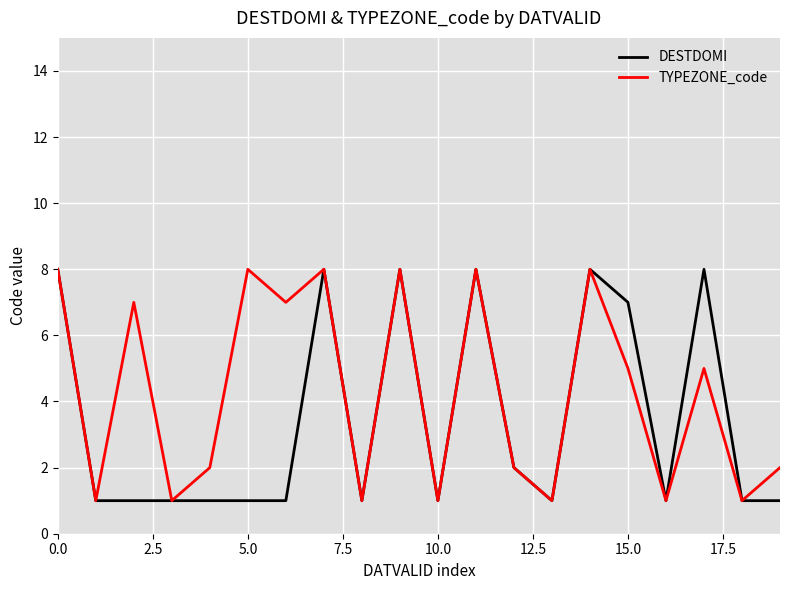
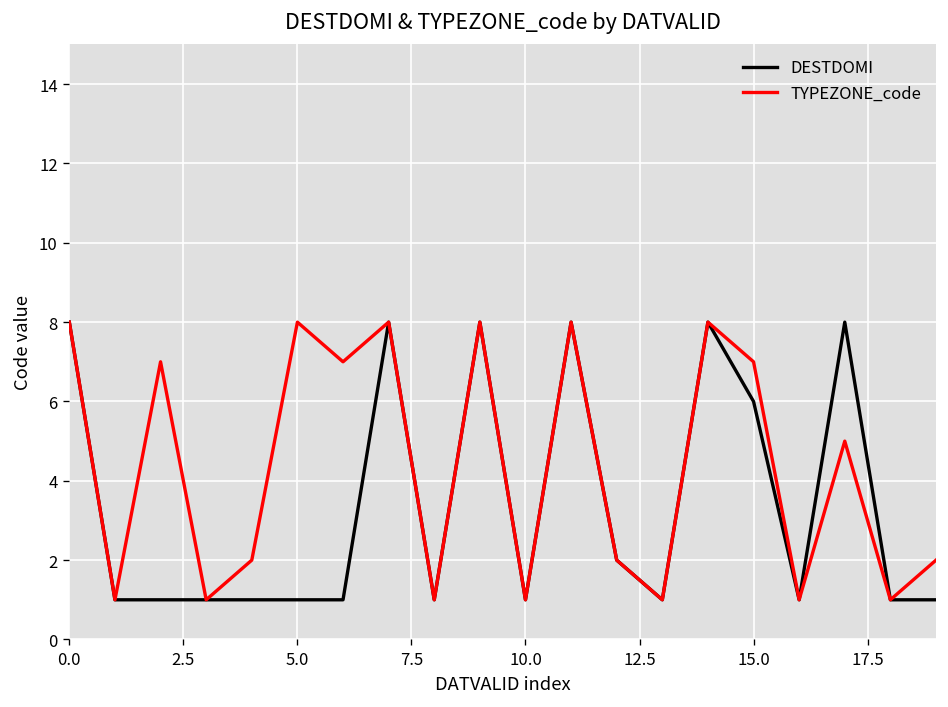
  {
    "DESTDOMI": {
      "5.0": 1,
-     "15.0": 7
+     "15.0": 6
    },
    "TYPEZONE_code": {
      "5.0": 8,
-     "15.0": 5
+     "15.0": 7
    }
  }
